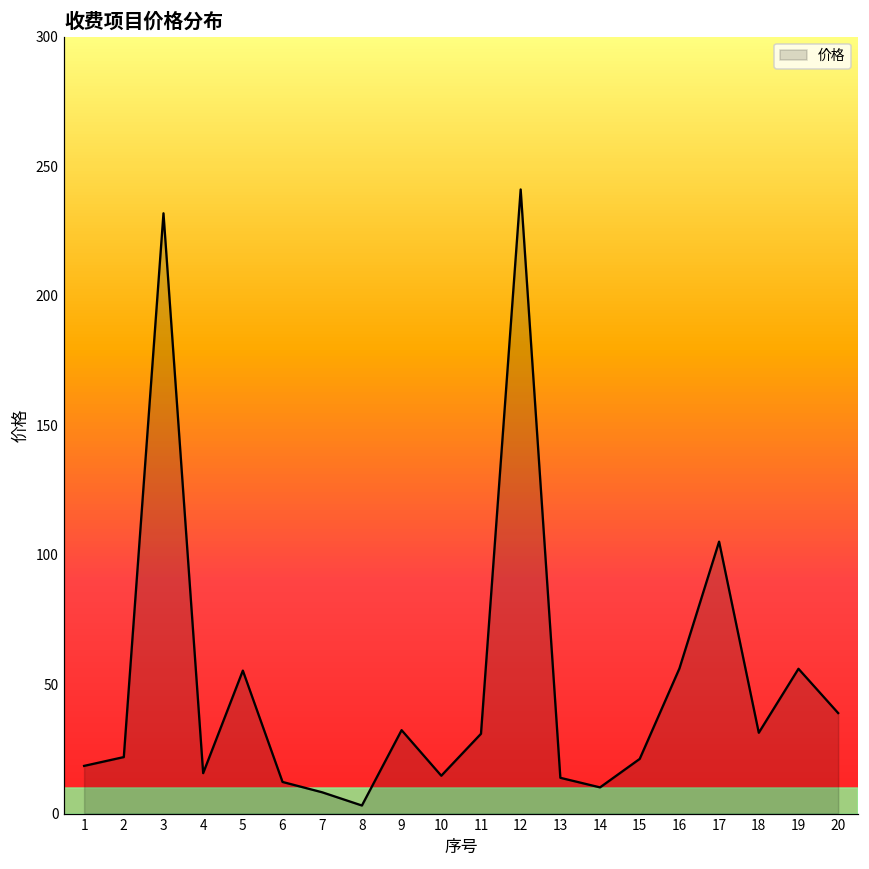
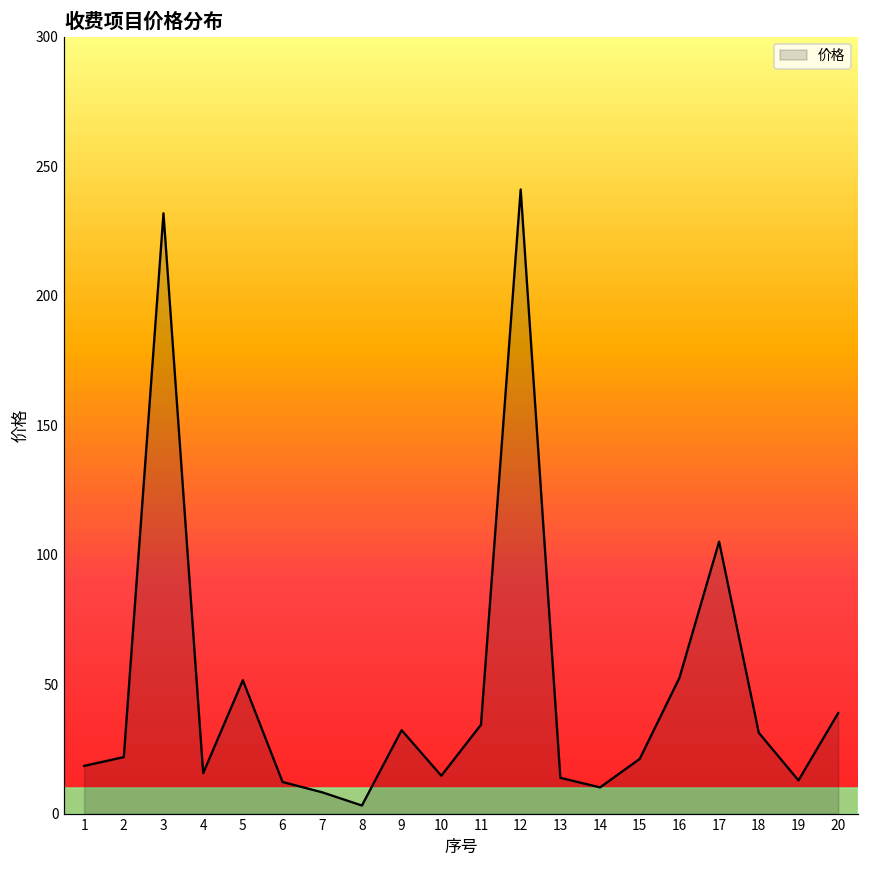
  {
    "1": 18,
    "2": 22,
    "3": 232,
    "4": 16,
-   "5": 55,
+   "5": 52,
    "6": 12,
    "9": 32,
    "10": 15,
-   "11": 31,
+   "11": 34,
    "12": 241,
    "13": 14,
    "14": 10,
    "15": 21,
-   "16": 56,
+   "16": 52,
    "17": 105,
    "18": 31,
-   "19": 56,
+   "19": 13,
    "20": 39
  }
